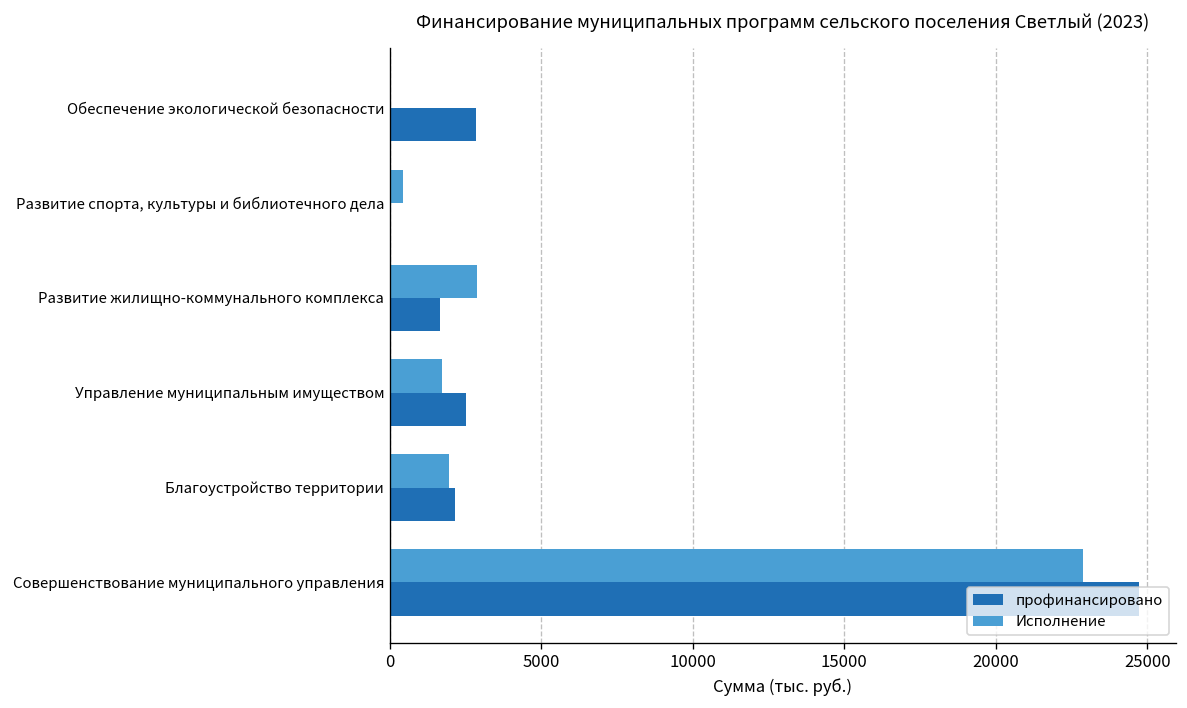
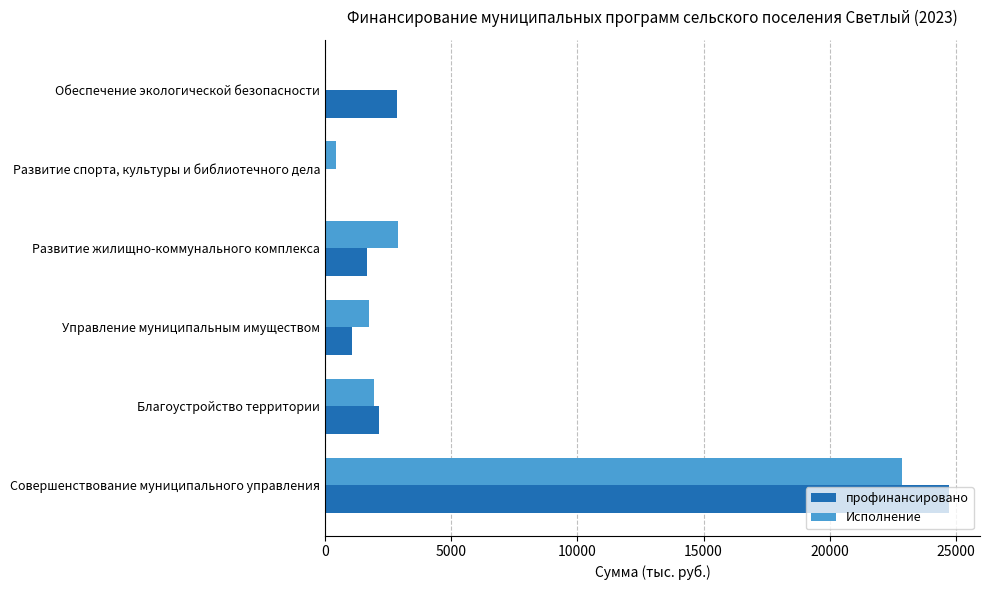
  {
    "профинансировано": {
      "Обеспечение экологической безопасности": 2800,
      "Развитие спорта, культуры и библиотечного дела": 0,
      "Развитие жилищно-коммунального комплекса": 1600,
-     "Управление муниципальным имуществом": 2500,
+     "Управление муниципальным имуществом": 1100,
      "Благоустройство территории": 2100
    },
    "Исполнение": {
      "Обеспечение экологической безопасности": 0,
      "Развитие спорта, культуры и библиотечного дела": 400,
      "Развитие жилищно-коммунального комплекса": 2900,
      "Управление муниципальным имуществом": 1700,
      "Благоустройство территории": 1900,
      "Совершенствование муниципального управления": 22900
    }
  }
